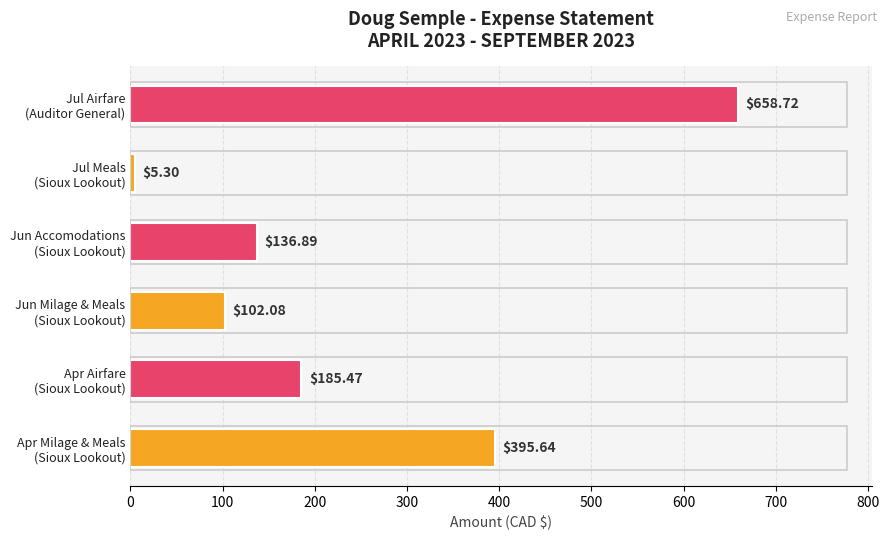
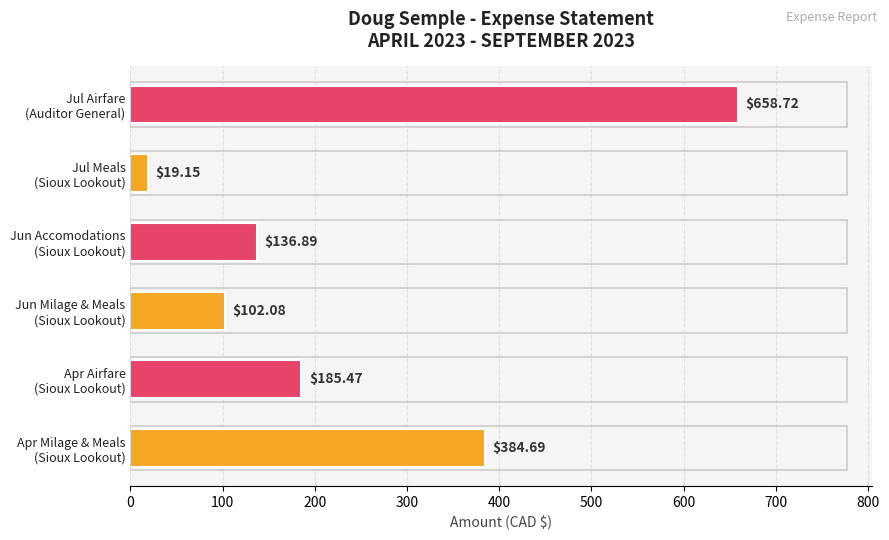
  {
    "Jul Airfare (Auditor General)": "$658.72",
-   "Jul Meals (Sioux Lookout)": "$5.30",
+   "Jul Meals (Sioux Lookout)": "$19.15",
    "Jun Accomodations (Sioux Lookout)": "$136.89",
    "Jun Milage & Meals (Sioux Lookout)": "$102.08",
    "Apr Airfare (Sioux Lookout)": "$185.47",
-   "Apr Milage & Meals (Sioux Lookout)": "$395.64"
+   "Apr Milage & Meals (Sioux Lookout)": "$384.69"
  }
